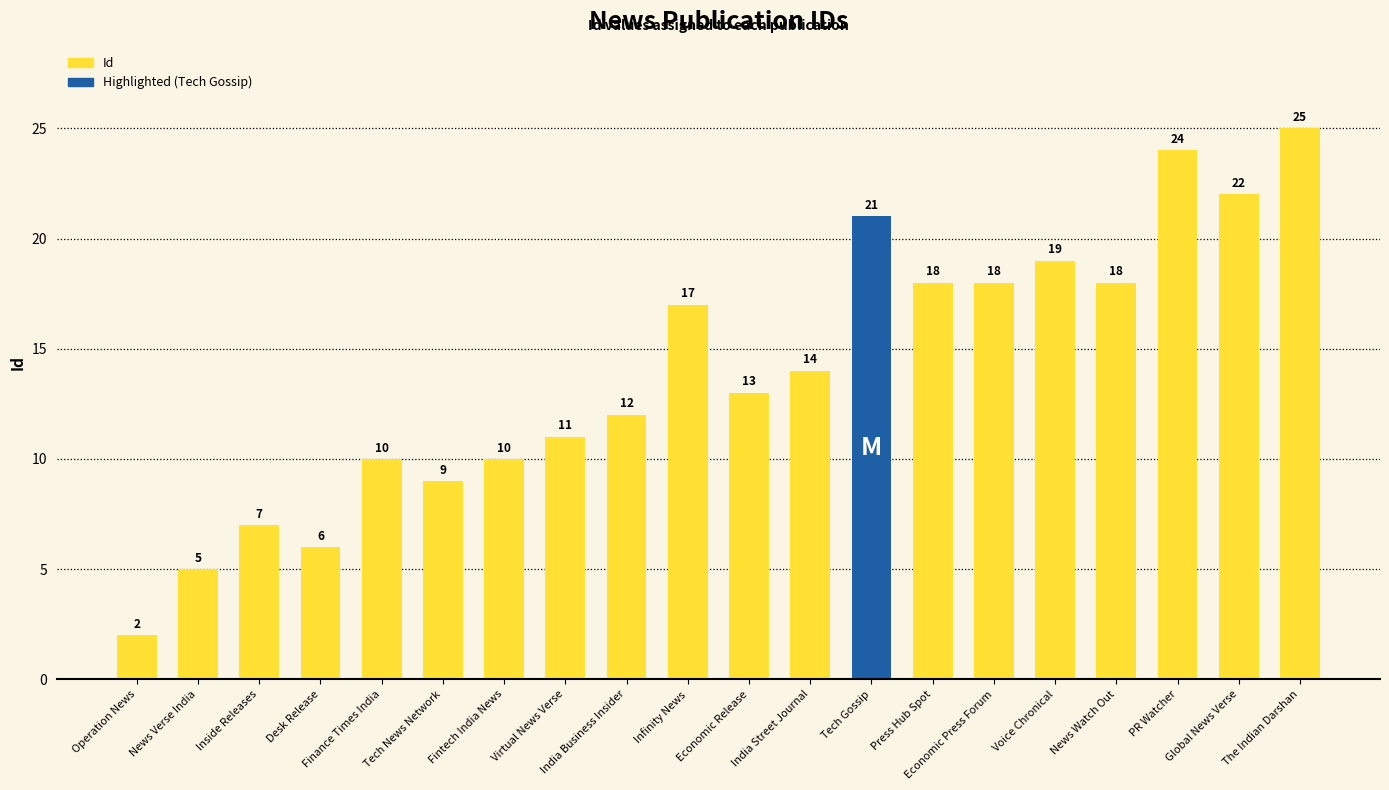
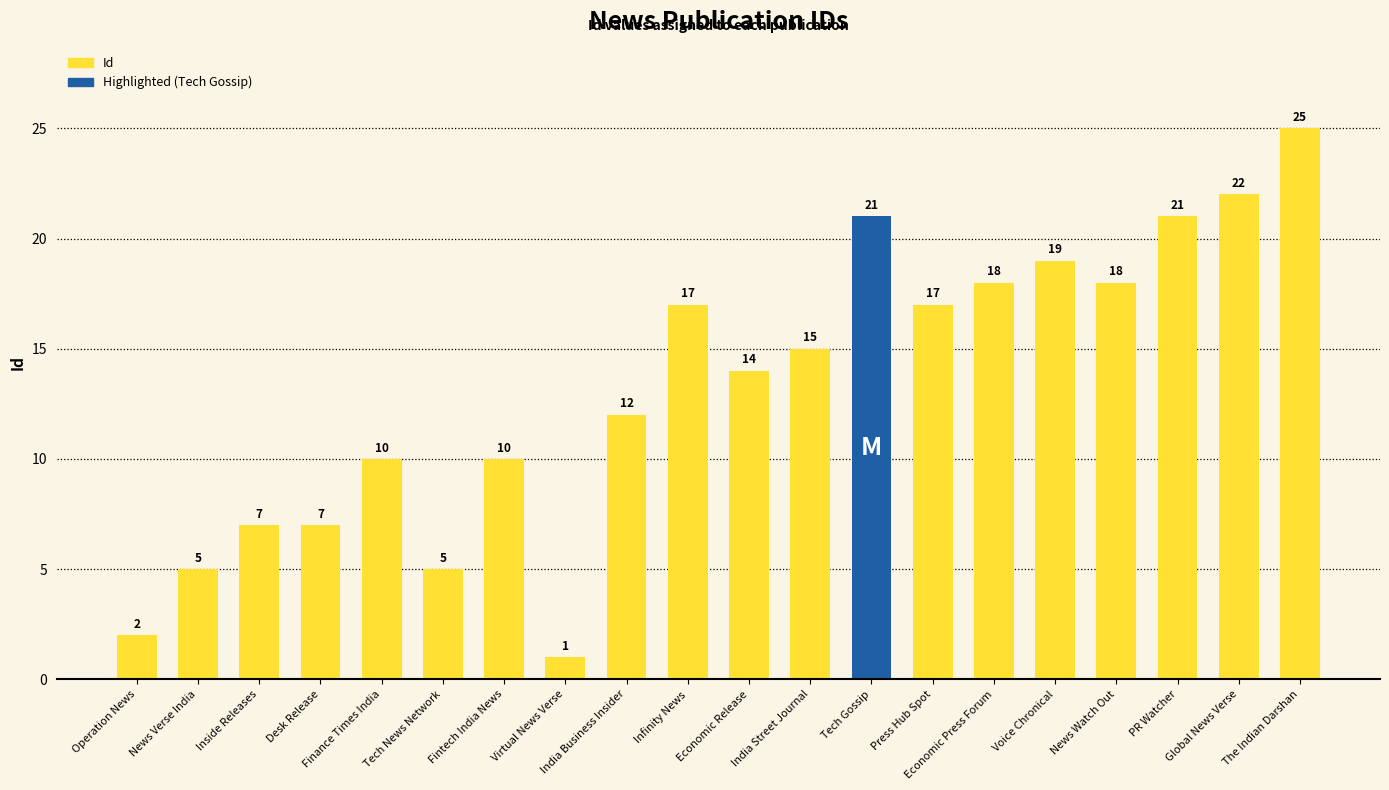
  {
    "Operation News": 2,
    "News Verse India": 5,
    "Inside Releases": 7,
-   "Desk Release": 6,
+   "Desk Release": 7,
    "Finance Times India": 10,
-   "Tech News Network": 9,
+   "Tech News Network": 5,
    "Fintech India News": 10,
-   "Virtual News Verse": 11,
+   "Virtual News Verse": 1,
    "India Business Insider": 12,
    "Infinity News": 17,
-   "Economic Release": 13,
-   "India Street Journal": 14,
+   "Economic Release": 14,
+   "India Street Journal": 15,
    "Tech Gossip": 21,
-   "Press Hub Spot": 18,
+   "Press Hub Spot": 17,
    "Economic Press Forum": 18,
    "Voice Chronical": 19,
    "News Watch Out": 18,
-   "PR Watcher": 24,
+   "PR Watcher": 21,
    "Global News Verse": 22,
    "The Indian Darshan": 25
  }
